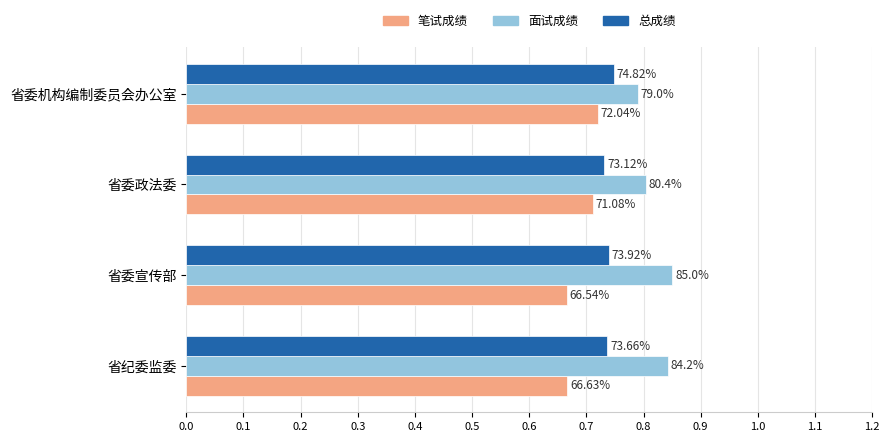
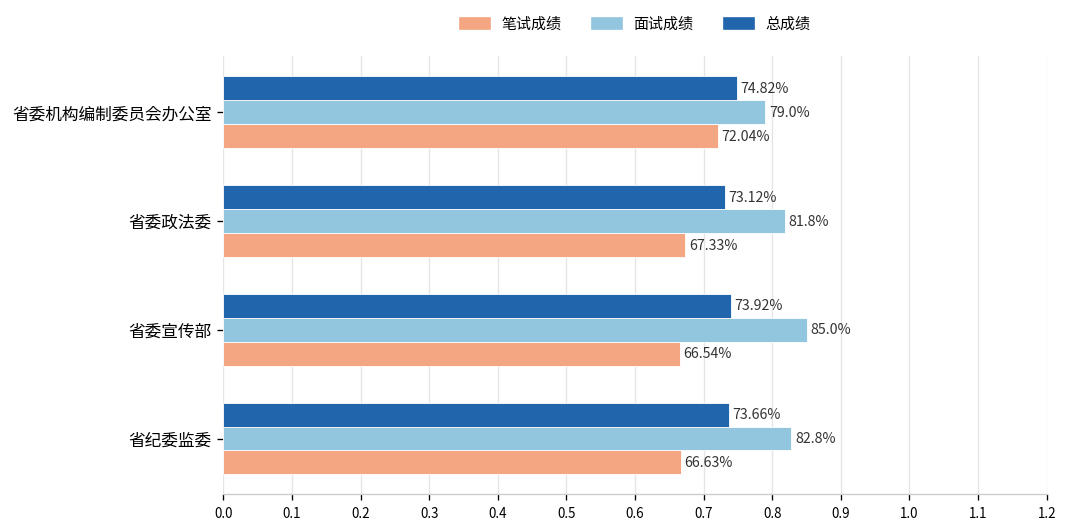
  {
    "笔试成绩": {
      "省委机构编制委员会办公室": "72.04%",
-     "省委政法委": "71.08%",
+     "省委政法委": "67.33%",
      "省委宣传部": "66.54%",
      "省纪委监委": "66.63%"
    },
    "面试成绩": {
      "省委机构编制委员会办公室": "79.0%",
-     "省委政法委": "80.4%",
+     "省委政法委": "81.8%",
      "省委宣传部": "85.0%",
-     "省纪委监委": "84.2%"
+     "省纪委监委": "82.8%"
    },
    "总成绩": {
      "省委机构编制委员会办公室": "74.82%",
      "省委政法委": "73.12%",
      "省委宣传部": "73.92%",
      "省纪委监委": "73.66%"
    }
  }
